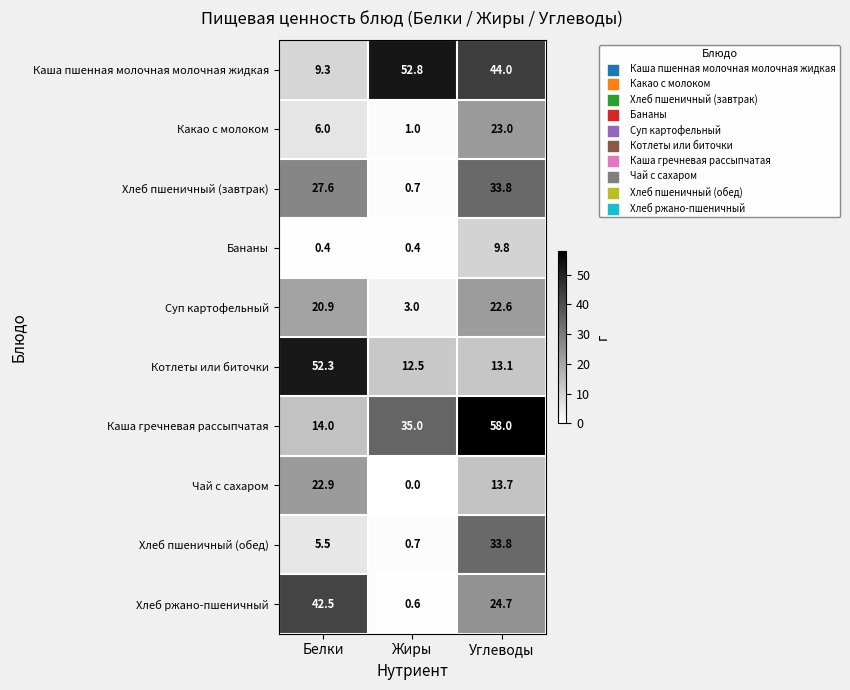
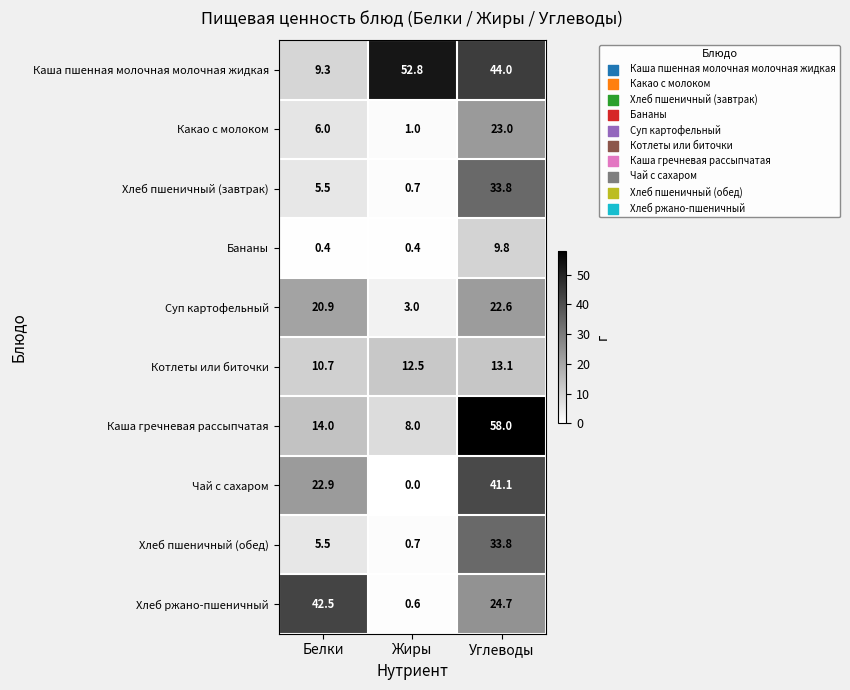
  {
    "Каша пшенная молочная молочная жидкая": {
      "Белки": 9.3,
      "Жиры": 52.8,
      "Углеводы": 44.0
    },
    "Какао с молоком": {
      "Белки": 6.0,
      "Жиры": 1.0,
      "Углеводы": 23.0
    },
    "Хлеб пшеничный (завтрак)": {
-     "Белки": 27.6,
+     "Белки": 5.5,
      "Жиры": 0.7,
      "Углеводы": 33.8
    },
    "Бананы": {
      "Белки": 0.4,
      "Жиры": 0.4,
      "Углеводы": 9.8
    },
    "Суп картофельный": {
      "Белки": 20.9,
      "Жиры": 3.0,
      "Углеводы": 22.6
    },
    "Котлеты или биточки": {
-     "Белки": 52.3,
+     "Белки": 10.7,
      "Жиры": 12.5,
      "Углеводы": 13.1
    },
    "Каша гречневая рассыпчатая": {
      "Белки": 14.0,
-     "Жиры": 35.0,
+     "Жиры": 8.0,
      "Углеводы": 58.0
    },
    "Чай с сахаром": {
      "Белки": 22.9,
      "Жиры": 0.0,
-     "Углеводы": 13.7
+     "Углеводы": 41.1
    },
    "Хлеб пшеничный (обед)": {
      "Белки": 5.5,
      "Жиры": 0.7,
      "Углеводы": 33.8
    },
    "Хлеб ржано-пшеничный": {
      "Белки": 42.5,
      "Жиры": 0.6,
      "Углеводы": 24.7
    }
  }
